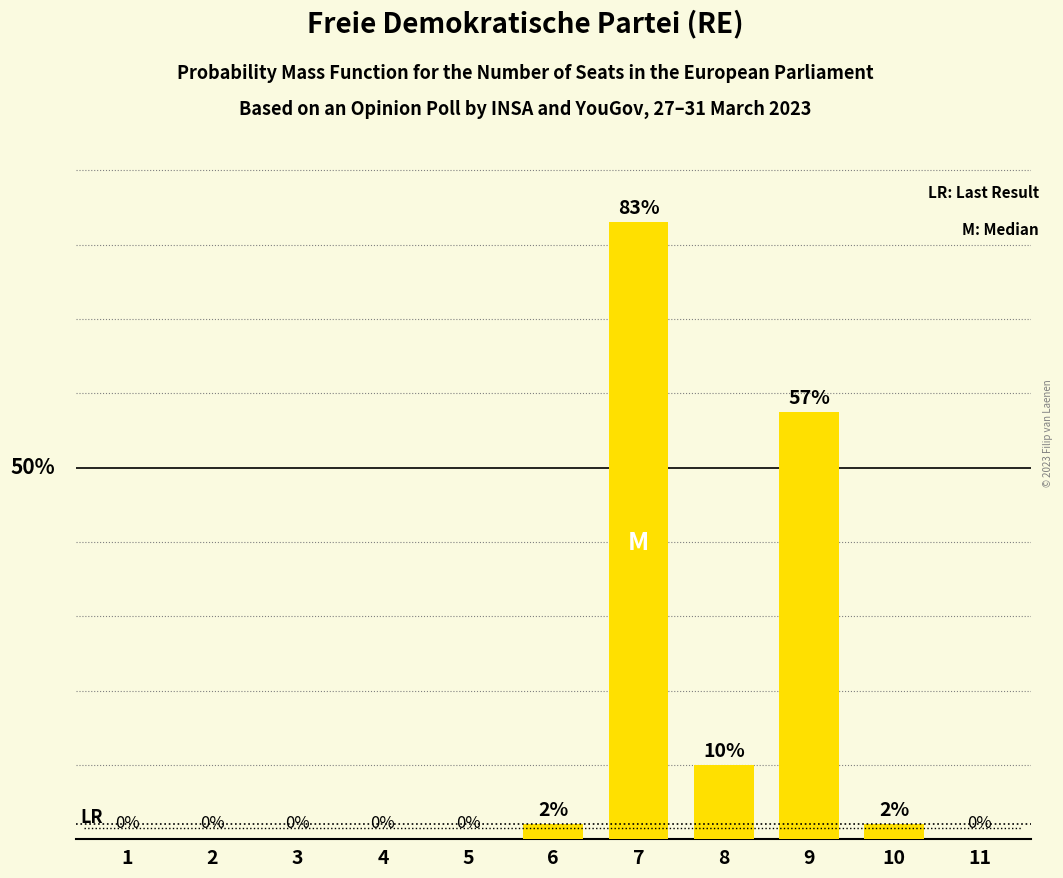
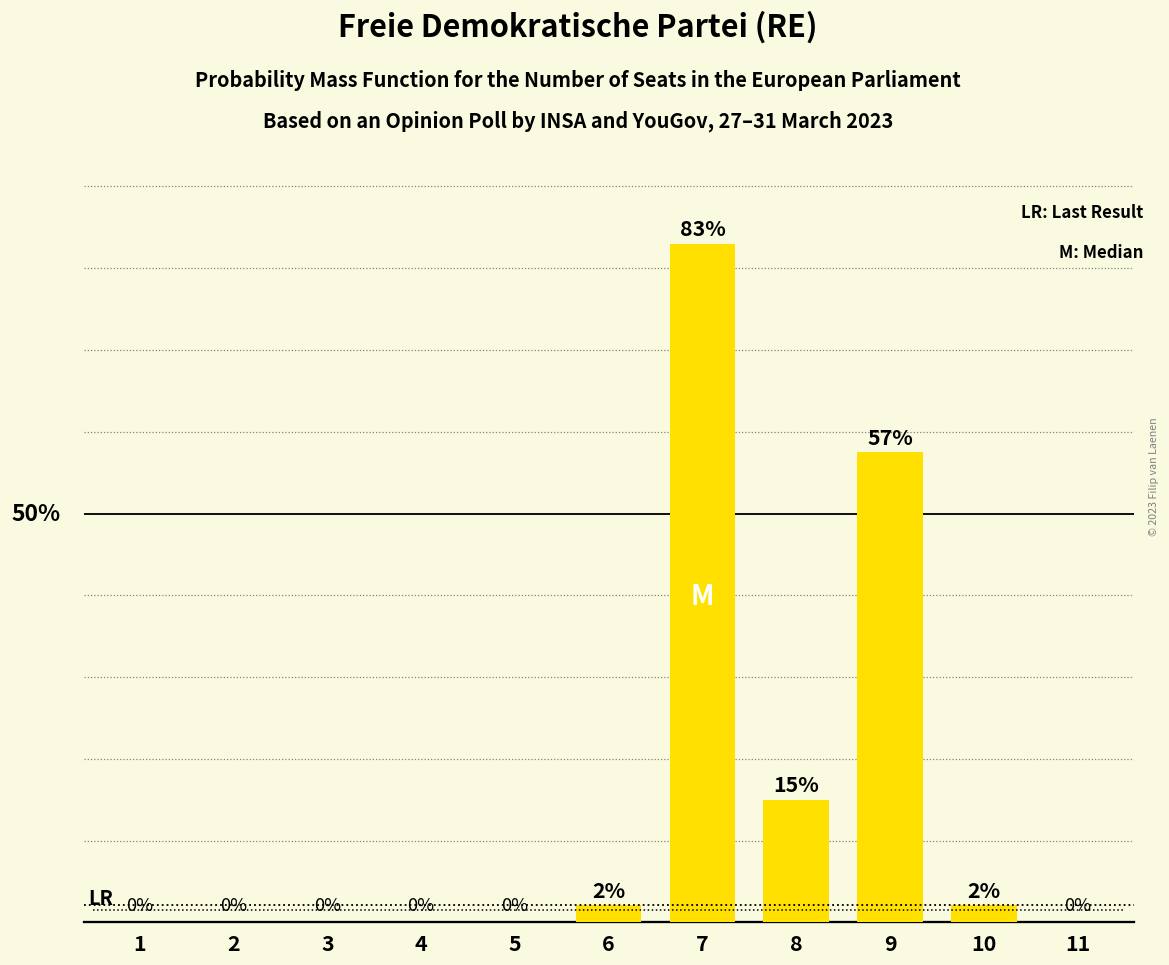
  {
    "1": "0%",
    "2": "0%",
    "3": "0%",
    "4": "0%",
    "5": "0%",
    "6": "2%",
    "7": "83%",
-   "8": "10%",
+   "8": "15%",
    "9": "57%",
    "10": "2%",
    "11": "0%"
  }
